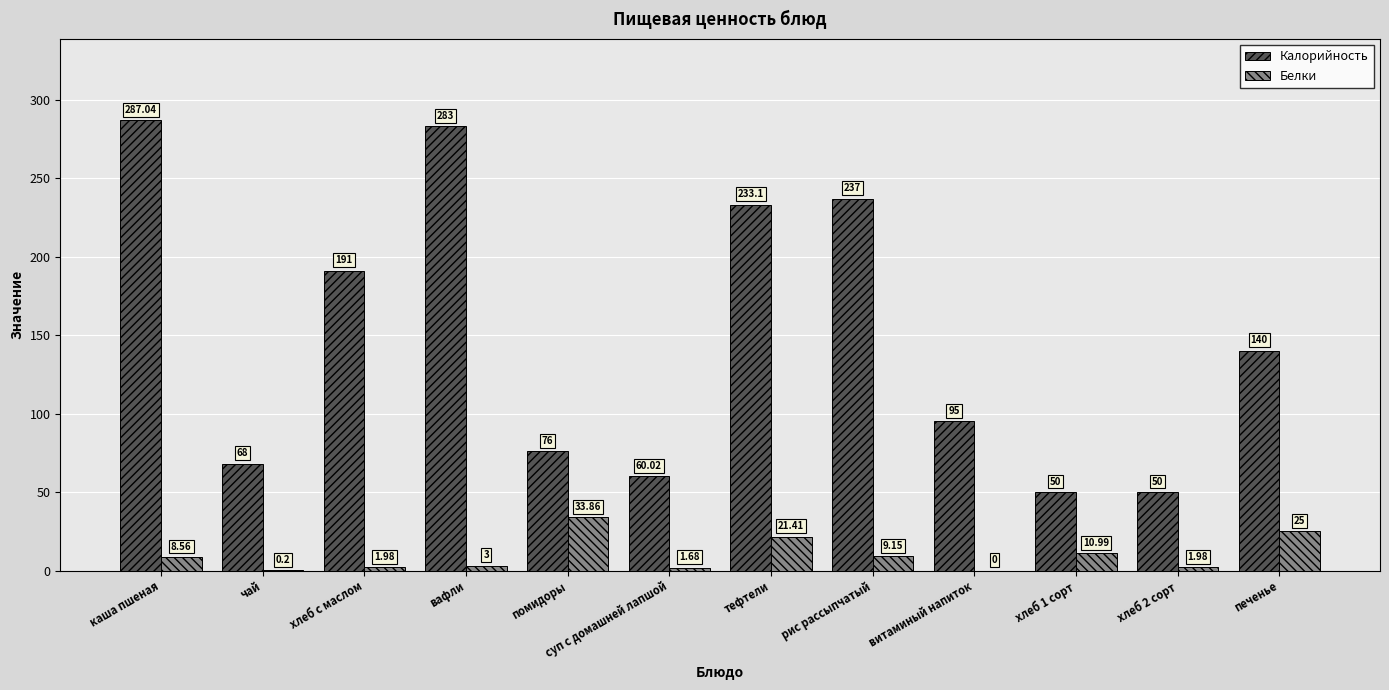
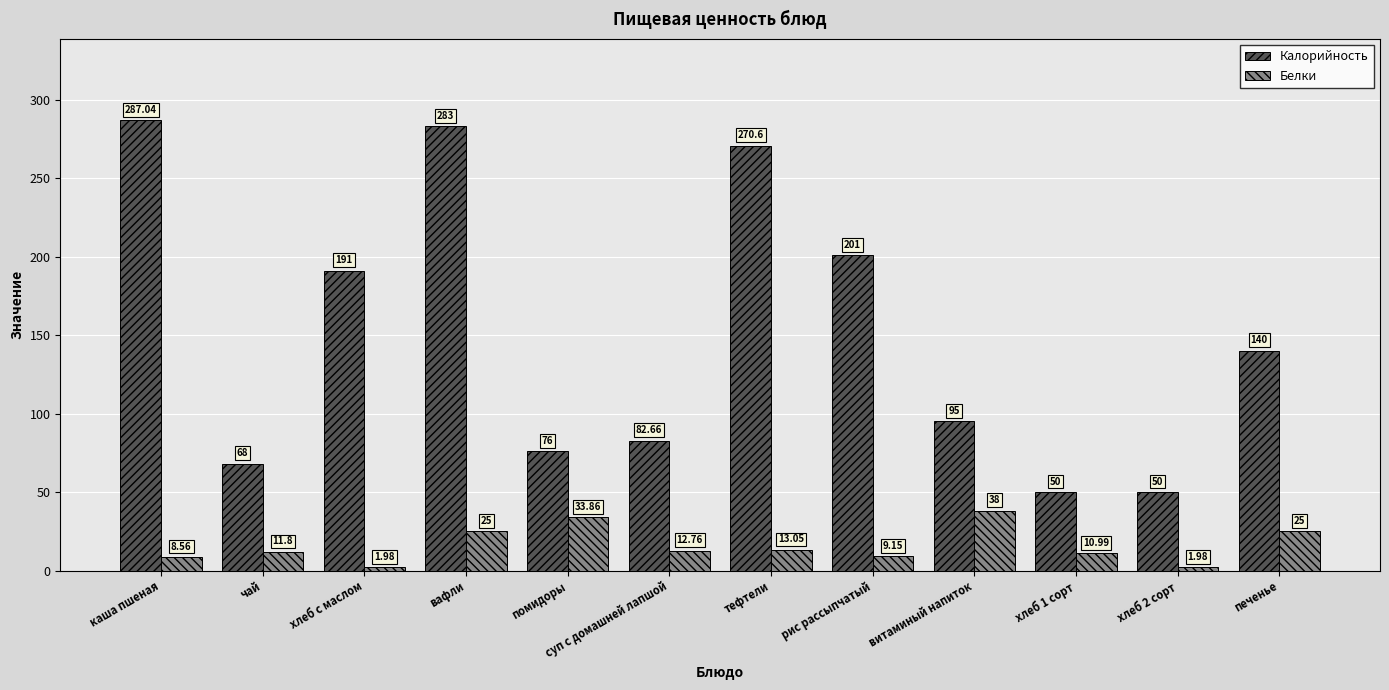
  {
    "Калорийность": {
-     "суп с домашней лапшой": 60.02,
-     "тефтели": 233.1,
-     "рис рассыпчатый": 237
+     "суп с домашней лапшой": 82.66,
+     "тефтели": 270.6,
+     "рис рассыпчатый": 201
    },
    "Белки": {
-     "чай": 0.2,
-     "вафли": 3,
-     "суп с домашней лапшой": 1.68,
-     "тефтели": 21.41,
-     "витаминый напиток": 0
+     "чай": 11.8,
+     "вафли": 25,
+     "суп с домашней лапшой": 12.76,
+     "тефтели": 13.05,
+     "витаминый напиток": 38
    }
  }
